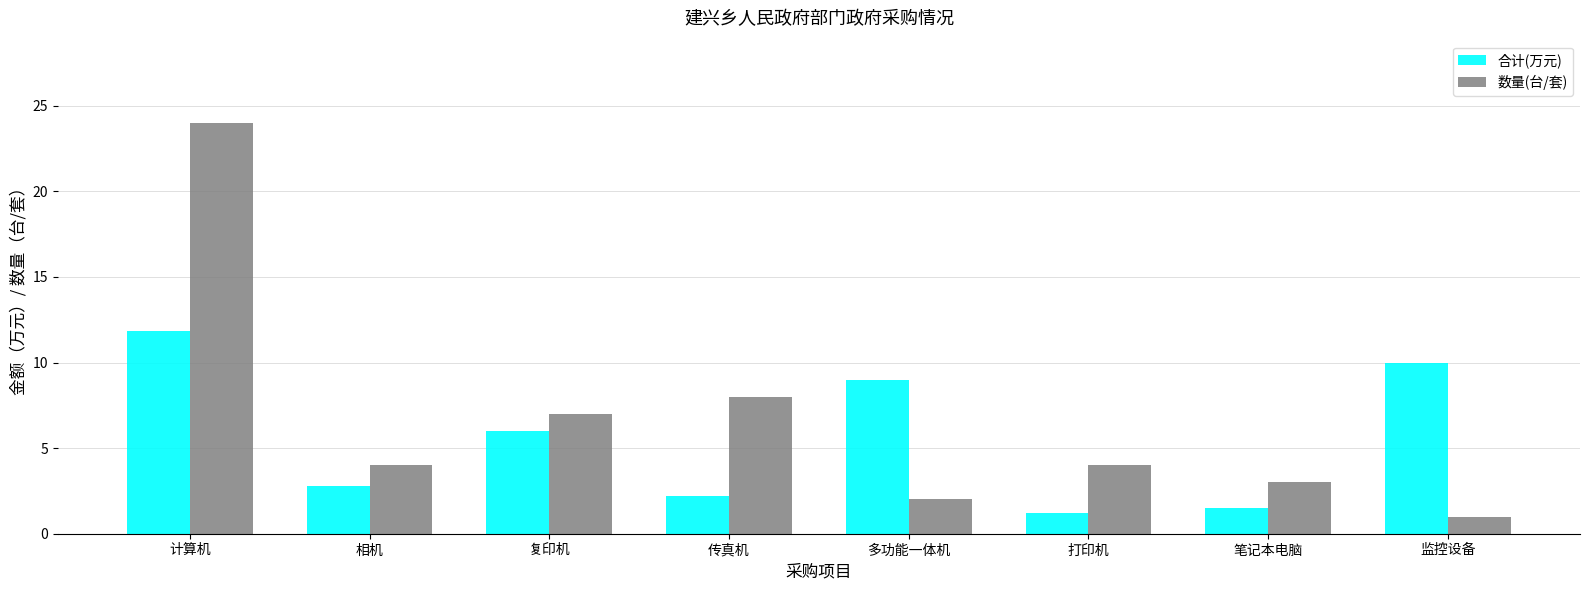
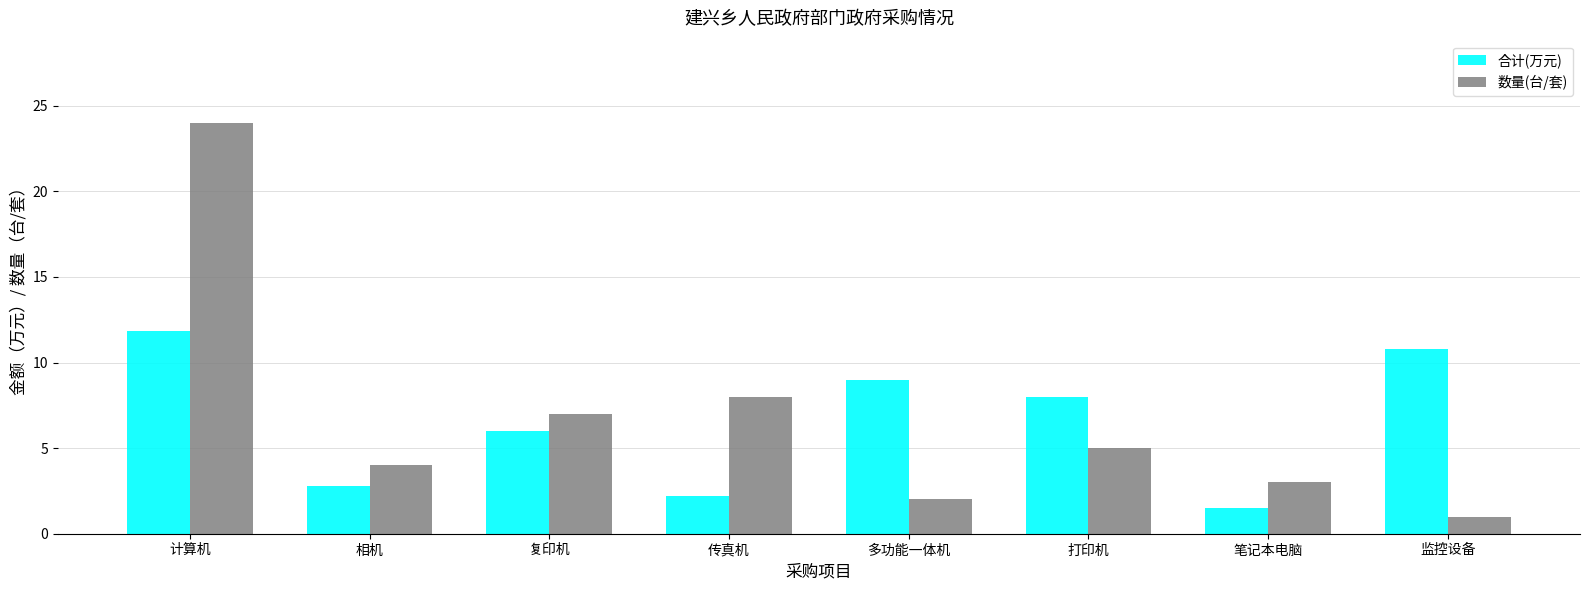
  {
    "合计(万元)": {
      "计算机": 11.9,
      "相机": 2.8,
      "复印机": 6.0,
      "传真机": 2.2,
      "多功能一体机": 9.0,
-     "打印机": 1.2,
+     "打印机": 8.0,
      "笔记本电脑": 1.5,
-     "监控设备": 10.0
+     "监控设备": 10.8
    },
    "数量(台/套)": {
      "计算机": 24,
      "相机": 4,
      "复印机": 7,
      "传真机": 8,
      "多功能一体机": 2,
-     "打印机": 4,
+     "打印机": 5,
      "笔记本电脑": 3,
      "监控设备": 1
    }
  }
